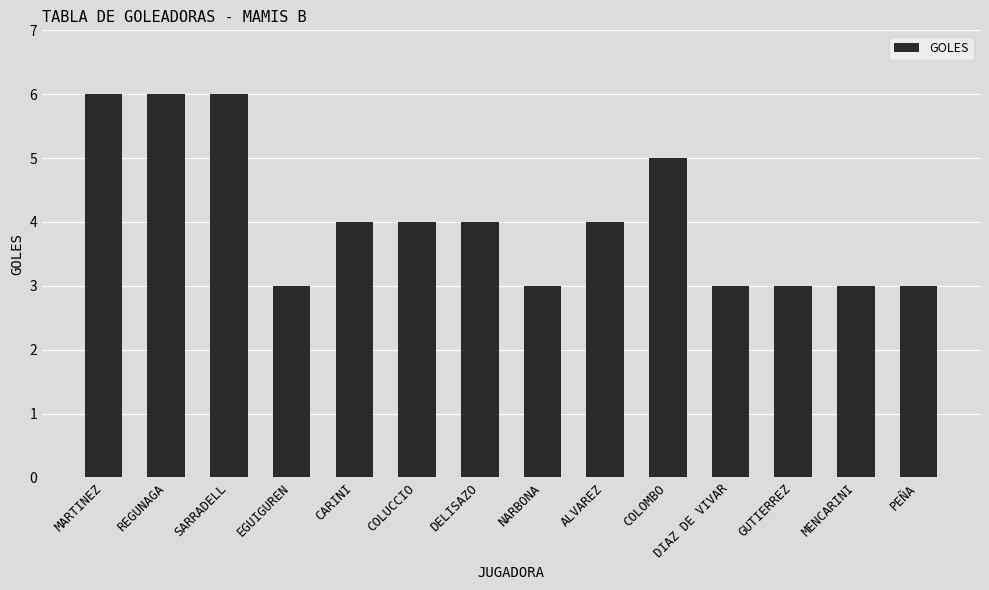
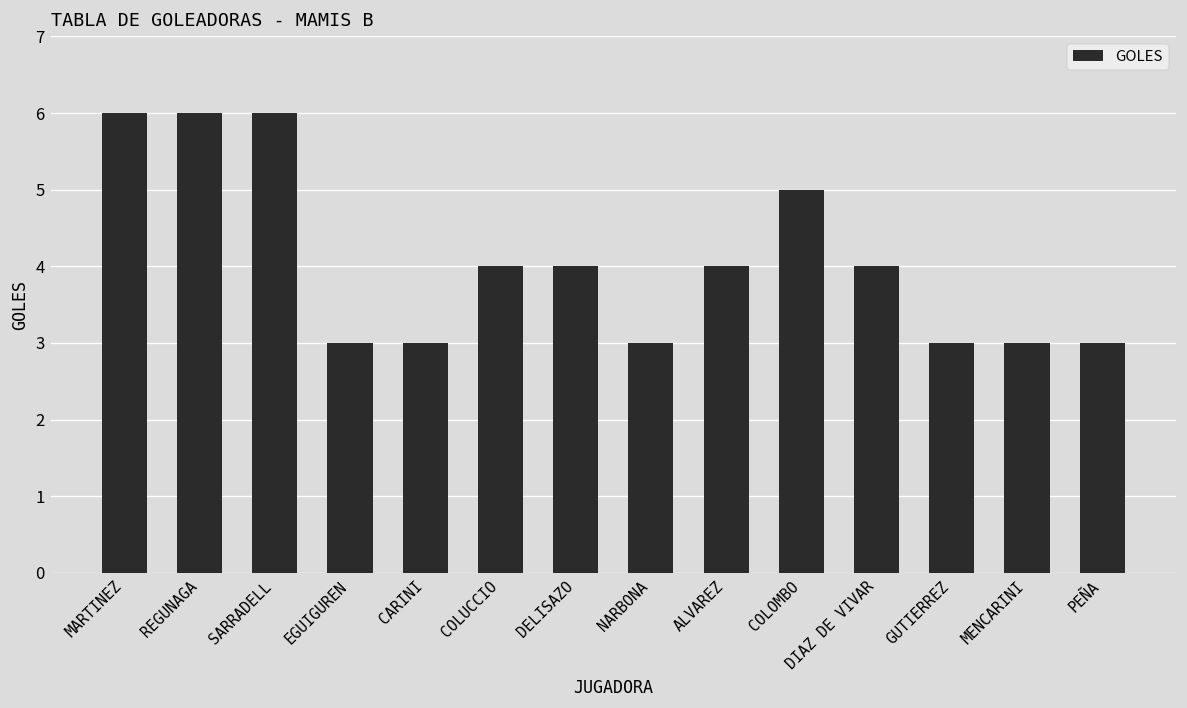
  {
    "MARTINEZ": 6,
    "REGUNAGA": 6,
    "SARRADELL": 6,
    "EGUIGUREN": 3,
-   "CARINI": 4,
+   "CARINI": 3,
    "COLUCCIO": 4,
    "DELISAZO": 4,
    "NARBONA": 3,
    "ALVAREZ": 4,
    "COLOMBO": 5,
-   "DIAZ DE VIVAR": 3,
+   "DIAZ DE VIVAR": 4,
    "GUTIERREZ": 3,
    "MENCARINI": 3,
    "PEÑA": 3
  }
